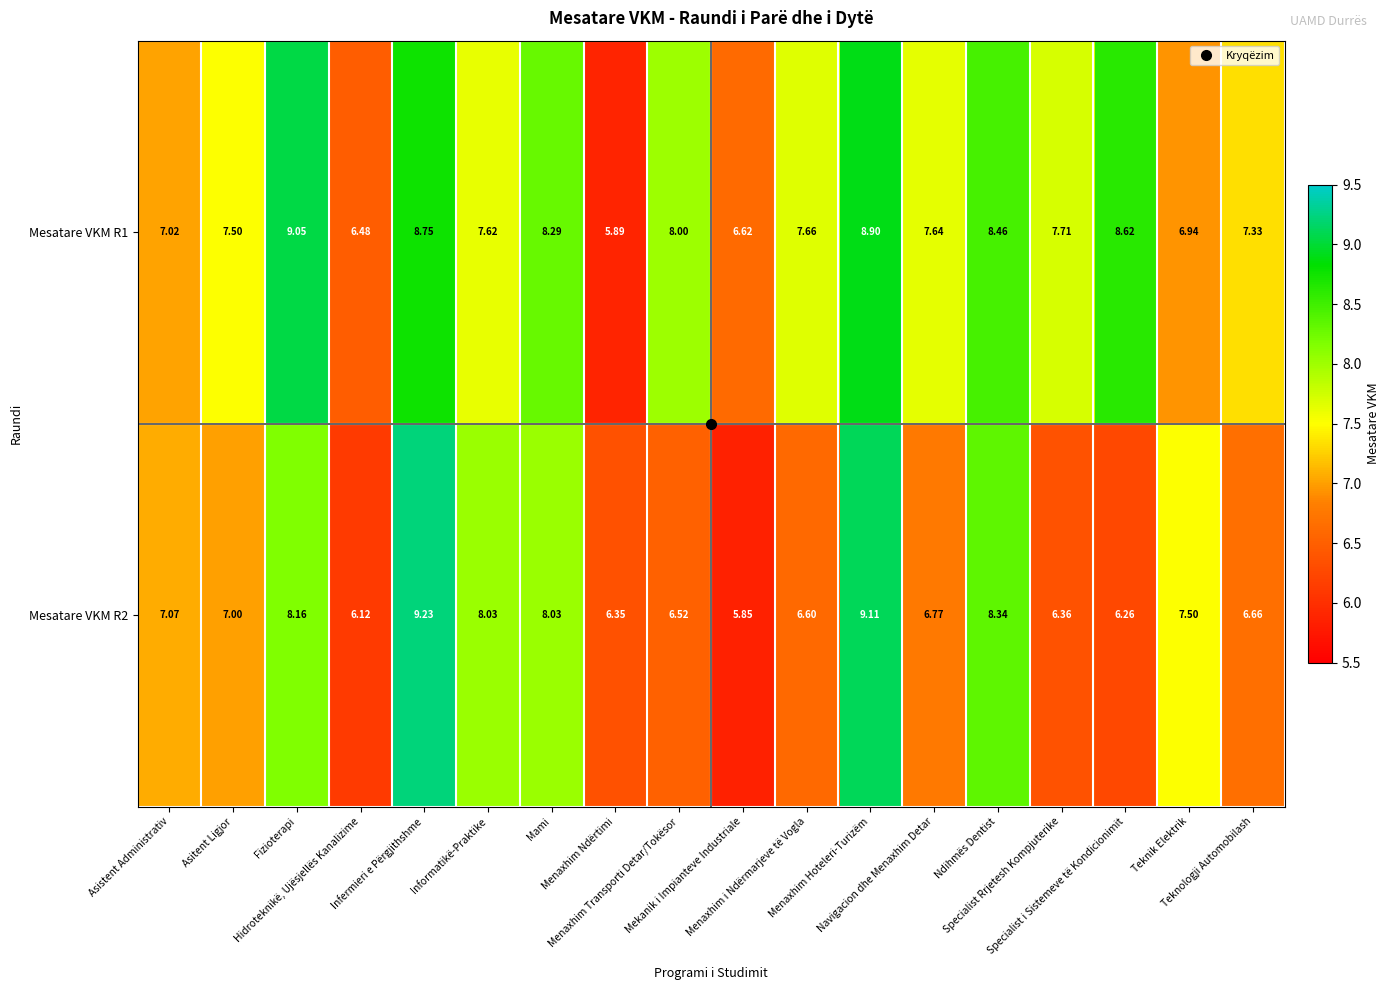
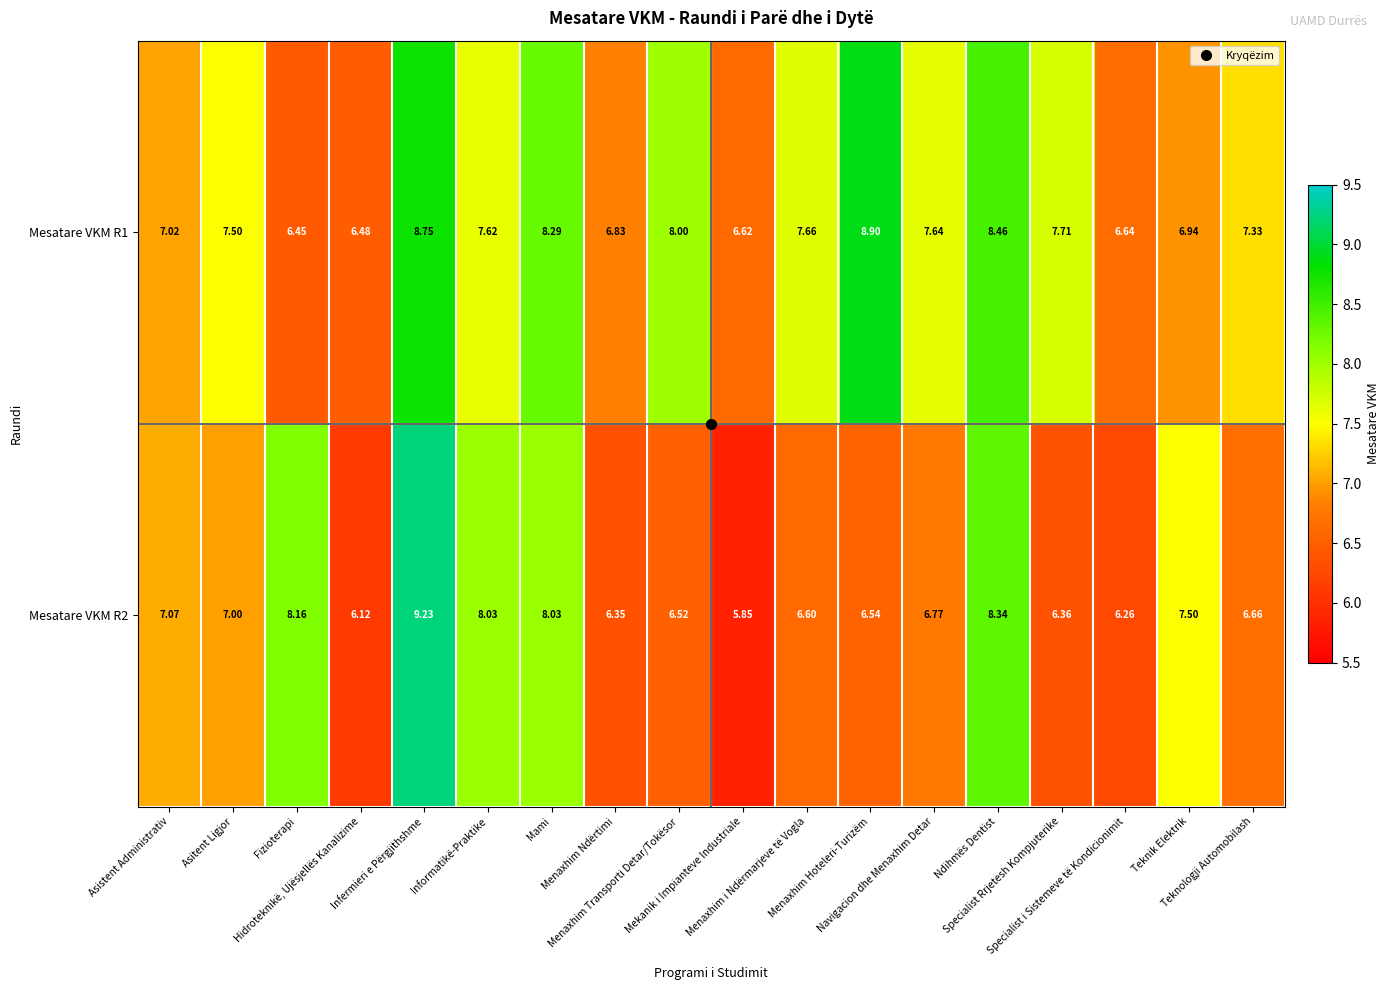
  {
    "Mesatare VKM R1": {
      "Asistent Administrativ": 7.02,
      "Asitent Ligjor": 7.50,
-     "Fizioterapi": 9.05,
+     "Fizioterapi": 6.45,
      "Hidroteknikë, Ujësjellës Kanalizime": 6.48,
      "Infermieri e Përgjithshme": 8.75,
      "Informatikë-Praktike": 7.62,
      "Mami": 8.29,
-     "Menaxhim Ndërtimi": 5.89,
+     "Menaxhim Ndërtimi": 6.83,
      "Menaxhim Transporti Detar/Tokësor": 8.00,
      "Mekanik i Impianteve Industriale": 6.62,
      "Menaxhim i Ndërmarjeve të Vogla": 7.66,
      "Menaxhim Hoteleri-Turizëm": 8.90,
      "Navigacion dhe Menaxhim Detar": 7.64,
      "Ndihmës Dentist": 8.46,
      "Specialist Rrjetesh Kompjuterike": 7.71,
-     "Specialist i Sistemeve të Kondicionimit": 8.62,
+     "Specialist i Sistemeve të Kondicionimit": 6.64,
      "Teknik Elektrik": 6.94,
      "Teknologji Automobilash": 7.33
    },
    "Mesatare VKM R2": {
      "Asistent Administrativ": 7.07,
      "Asitent Ligjor": 7.00,
      "Fizioterapi": 8.16,
      "Hidroteknikë, Ujësjellës Kanalizime": 6.12,
      "Infermieri e Përgjithshme": 9.23,
      "Informatikë-Praktike": 8.03,
      "Mami": 8.03,
      "Menaxhim Ndërtimi": 6.35,
      "Menaxhim Transporti Detar/Tokësor": 6.52,
      "Mekanik i Impianteve Industriale": 5.85,
      "Menaxhim i Ndërmarjeve të Vogla": 6.60,
-     "Menaxhim Hoteleri-Turizëm": 9.11,
+     "Menaxhim Hoteleri-Turizëm": 6.54,
      "Navigacion dhe Menaxhim Detar": 6.77,
      "Ndihmës Dentist": 8.34,
      "Specialist Rrjetesh Kompjuterike": 6.36,
      "Specialist i Sistemeve të Kondicionimit": 6.26,
      "Teknik Elektrik": 7.50,
      "Teknologji Automobilash": 6.66
    }
  }
